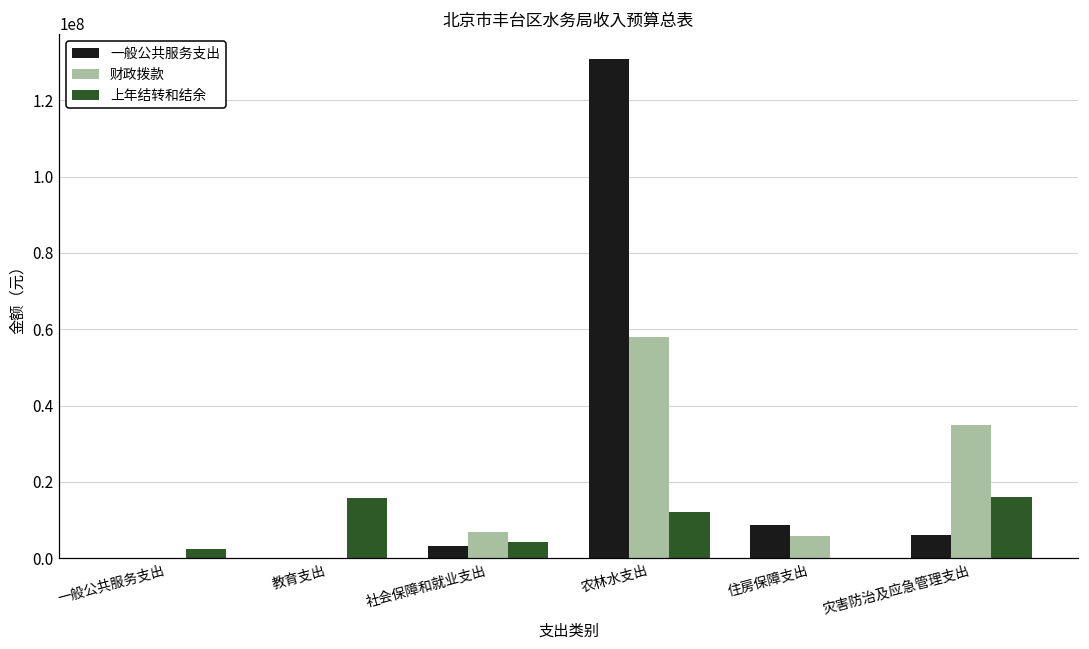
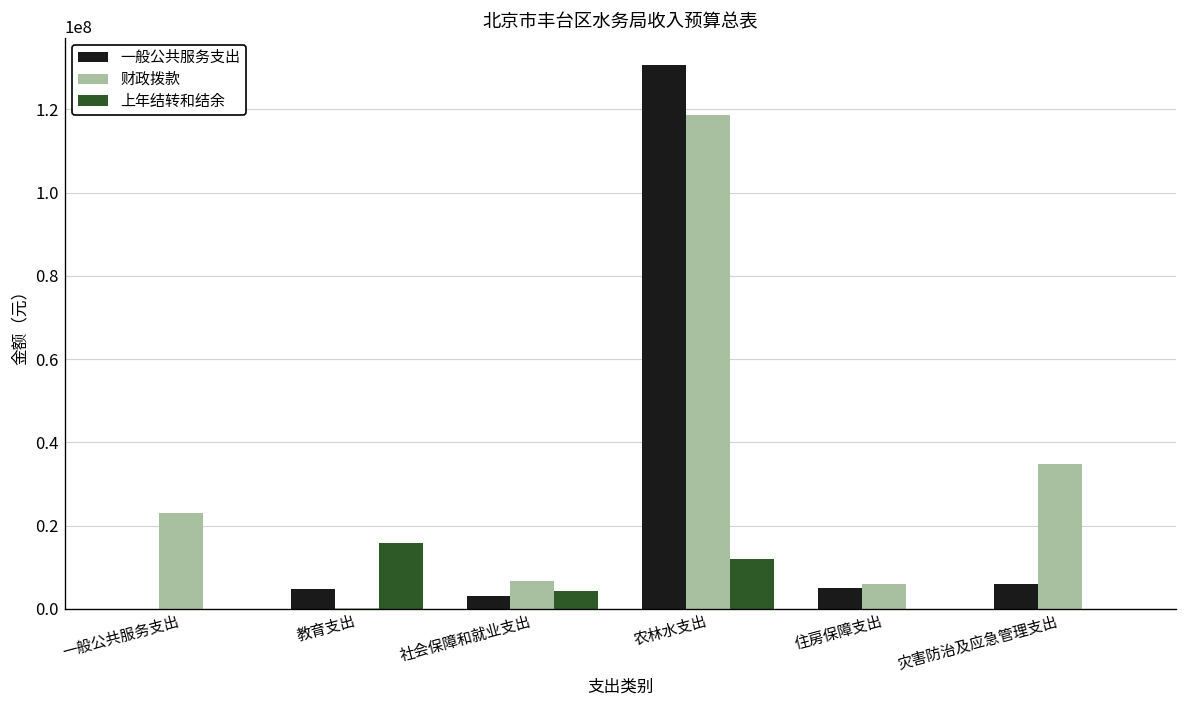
  {
    "一般公共服务支出": {
-     "教育支出": 0,
+     "教育支出": 5000000,
      "社会保障和就业支出": 3000000,
      "农林水支出": 131000000,
-     "住房保障支出": 9000000,
+     "住房保障支出": 5000000,
      "灾害防治及应急管理支出": 6000000
    },
    "财政拨款": {
-     "一般公共服务支出": 0,
+     "一般公共服务支出": 23000000,
      "社会保障和就业支出": 7000000,
-     "农林水支出": 58000000,
+     "农林水支出": 119000000,
      "住房保障支出": 6000000,
      "灾害防治及应急管理支出": 35000000
    },
    "上年结转和结余": {
-     "一般公共服务支出": 2000000,
+     "一般公共服务支出": 0,
      "教育支出": 16000000,
      "社会保障和就业支出": 4000000,
      "农林水支出": 12000000,
      "住房保障支出": 0,
-     "灾害防治及应急管理支出": 16000000
+     "灾害防治及应急管理支出": 0
    }
  }
